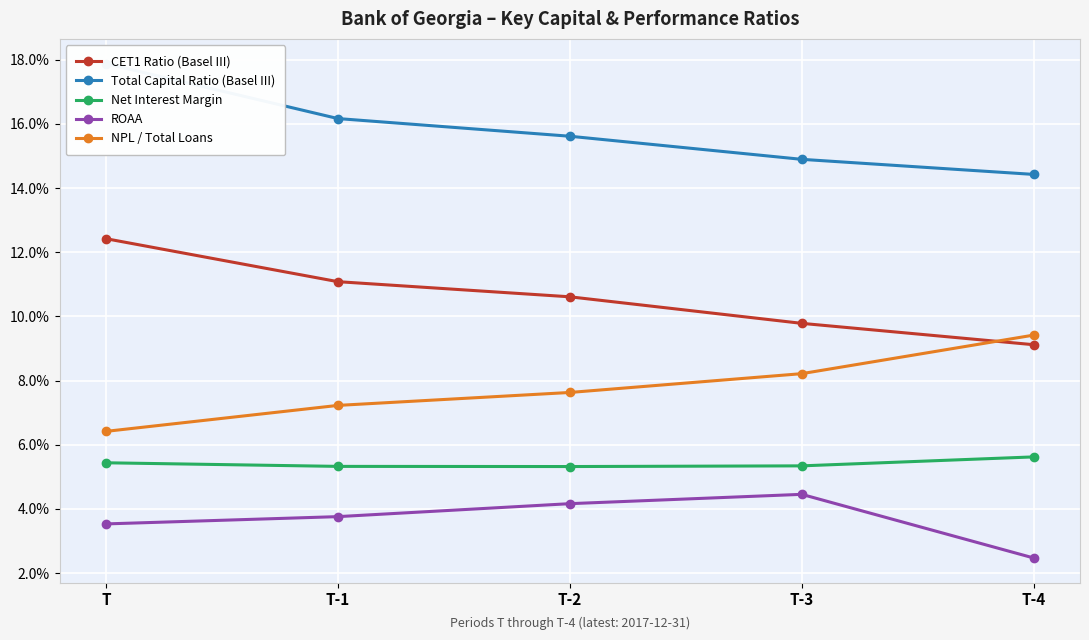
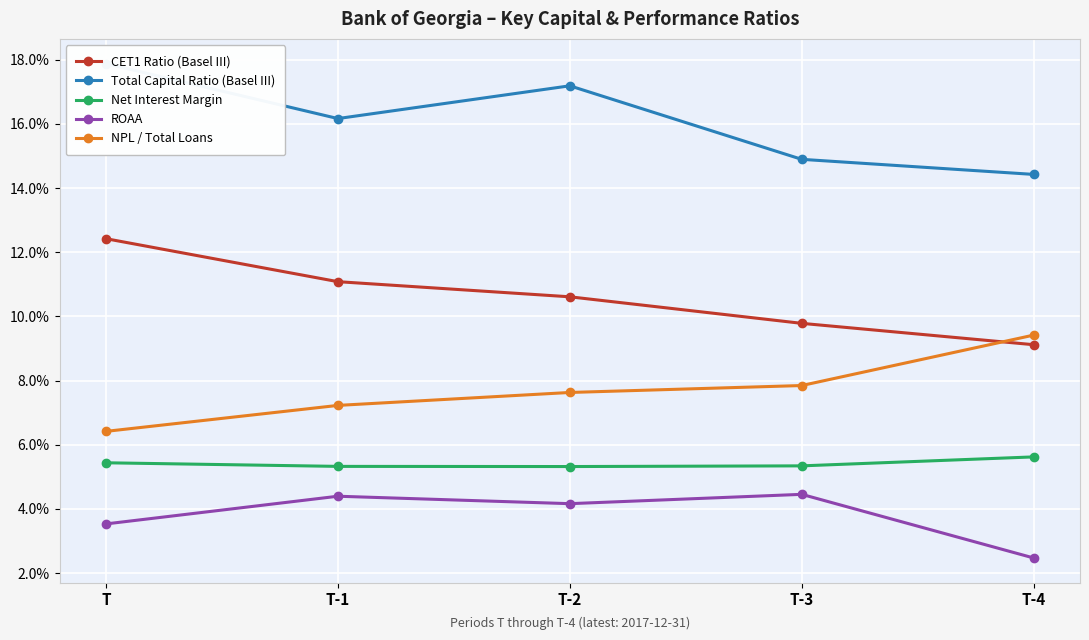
  {
    "CET1 Ratio (Basel III)": {
      "T": "12.4%",
      "T-1": "11.1%",
      "T-2": "10.6%",
      "T-3": "9.8%",
      "T-4": "9.1%"
    },
    "Total Capital Ratio (Basel III)": {
      "T-1": "16.2%",
-     "T-2": "15.6%",
+     "T-2": "17.2%",
      "T-3": "14.9%",
      "T-4": "14.4%"
    },
    "Net Interest Margin": {
      "T": "5.4%",
      "T-1": "5.3%",
      "T-2": "5.3%",
      "T-3": "5.3%",
      "T-4": "5.6%"
    },
    "ROAA": {
      "T": "3.5%",
-     "T-1": "3.8%",
+     "T-1": "4.4%",
      "T-2": "4.2%",
      "T-3": "4.5%",
      "T-4": "2.5%"
    },
    "NPL / Total Loans": {
      "T": "6.4%",
      "T-1": "7.2%",
      "T-2": "7.6%",
-     "T-3": "8.2%",
+     "T-3": "7.8%",
      "T-4": "9.4%"
    }
  }
